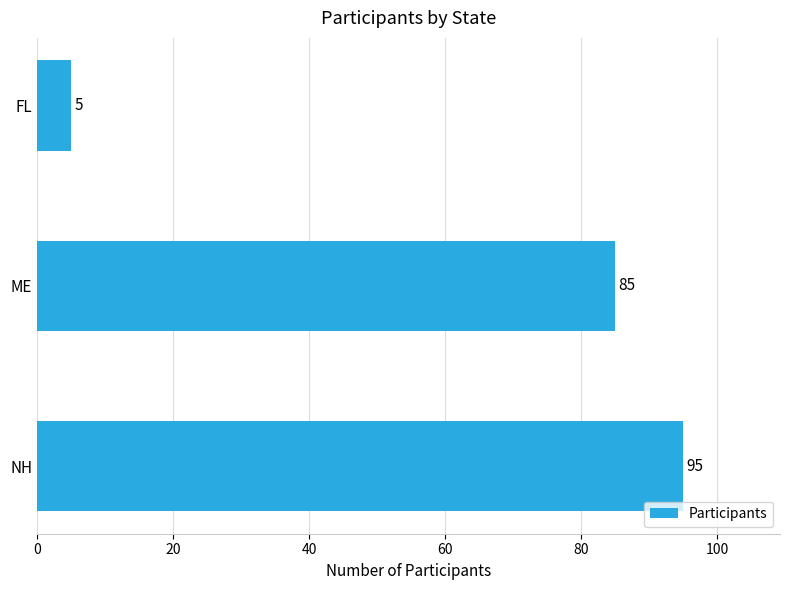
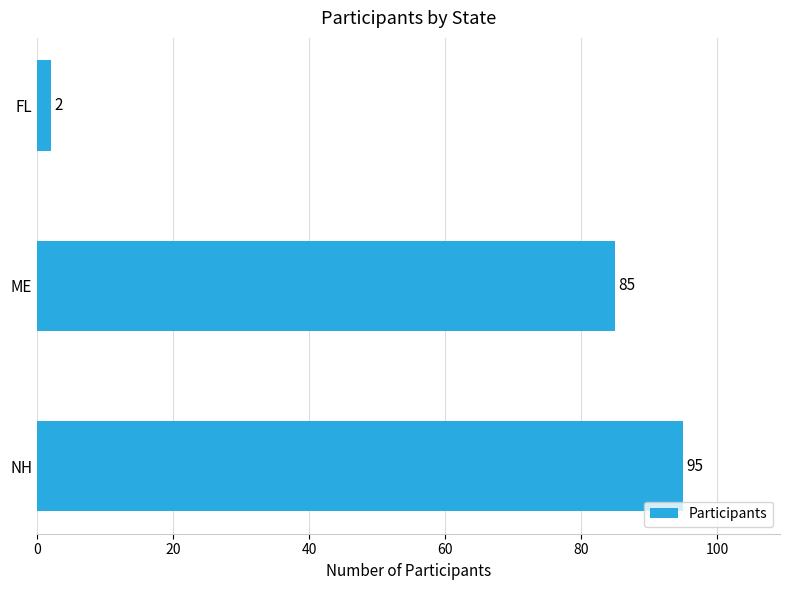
  {
-   "FL": 5,
+   "FL": 2,
    "ME": 85,
    "NH": 95
  }
